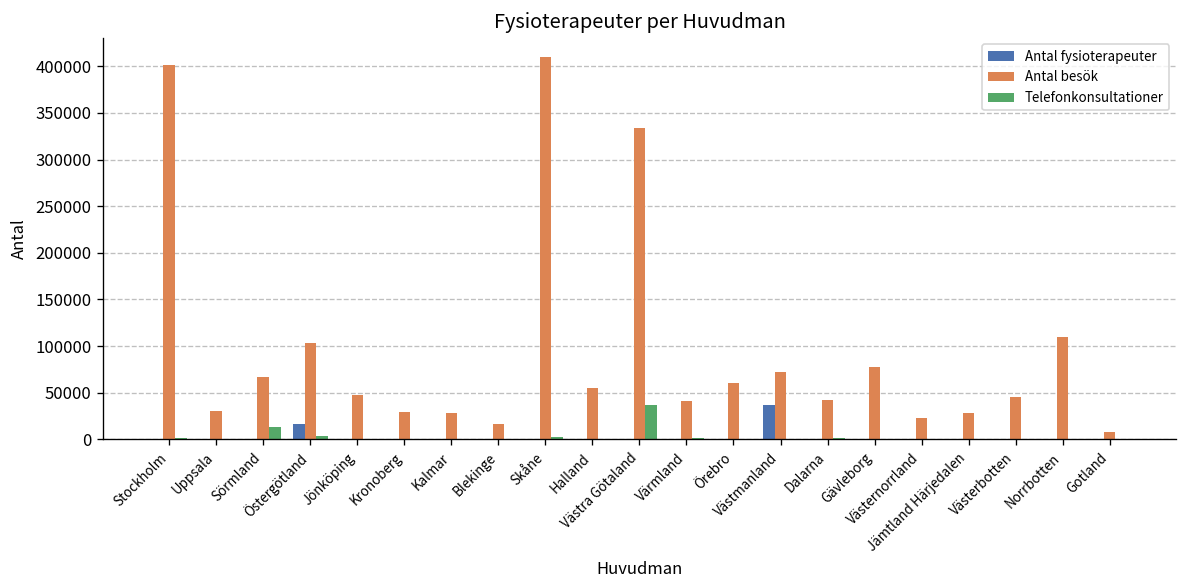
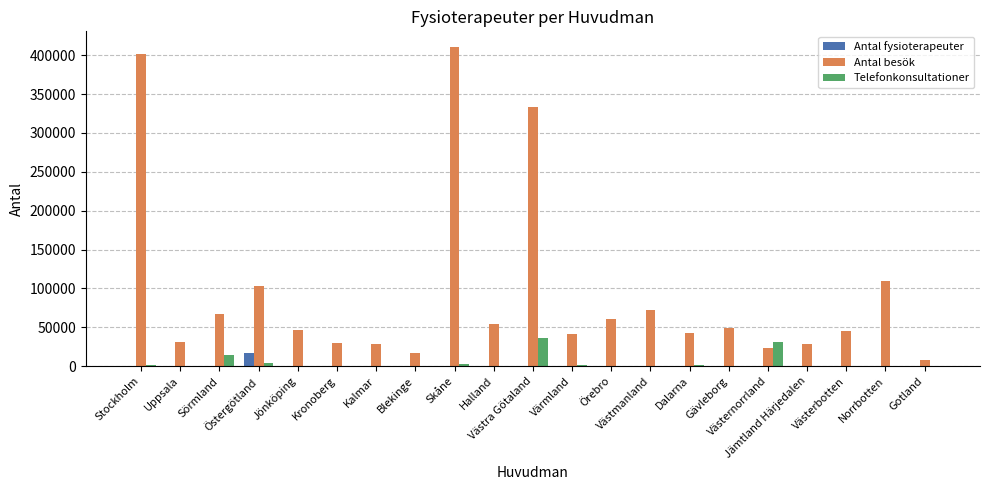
  {
    "Antal fysioterapeuter": {
      "Östergötland": 20000,
-     "Västmanland": 40000
+     "Västmanland": 0
    },
    "Antal besök": {
      "Stockholm": 400000,
      "Uppsala": 30000,
      "Sörmland": 70000,
      "Östergötland": 100000,
      "Jönköping": 50000,
      "Kronoberg": 30000,
      "Kalmar": 30000,
      "Blekinge": 20000,
      "Skåne": 410000,
      "Halland": 50000,
      "Västra Götaland": 330000,
      "Värmland": 40000,
      "Örebro": 60000,
      "Västmanland": 70000,
      "Dalarna": 40000,
-     "Gävleborg": 80000,
+     "Gävleborg": 50000,
      "Västernorrland": 20000,
      "Jämtland Härjedalen": 30000,
      "Västerbotten": 50000,
      "Norrbotten": 110000,
      "Gotland": 10000
    },
    "Telefonkonsultationer": {
      "Sörmland": 10000,
      "Östergötland": 0,
      "Västra Götaland": 40000,
-     "Västernorrland": 0,
+     "Västernorrland": 30000,
      "Gotland": 0
    }
  }
